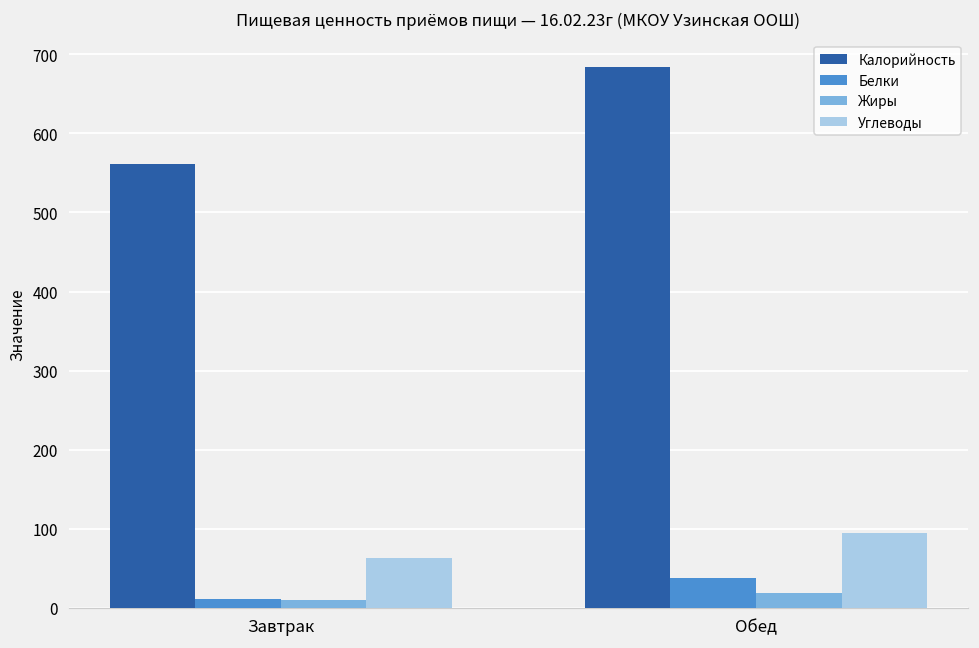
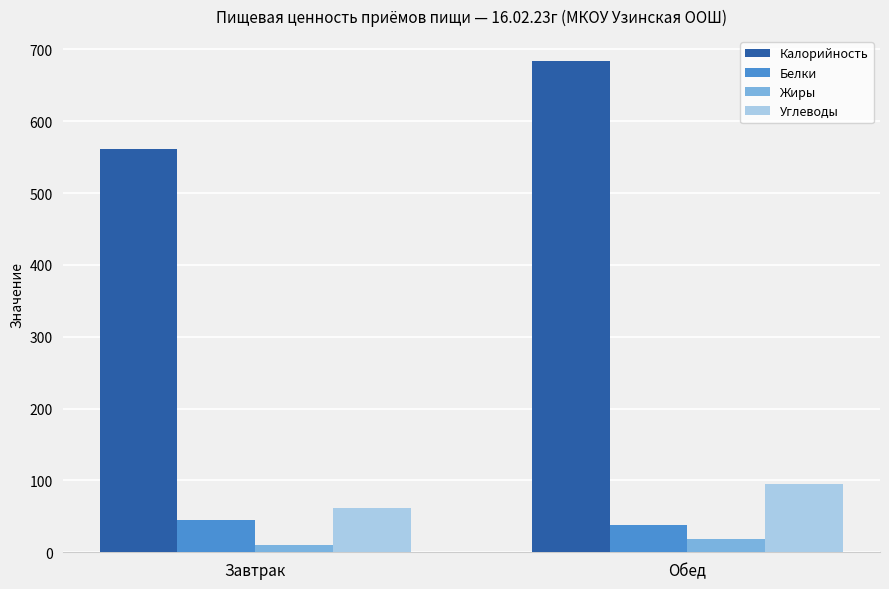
  {
    "Калорийность": {
      "Завтрак": 560,
      "Обед": 680
    },
    "Белки": {
-     "Завтрак": 10,
+     "Завтрак": 40,
      "Обед": 40
    }
  }
